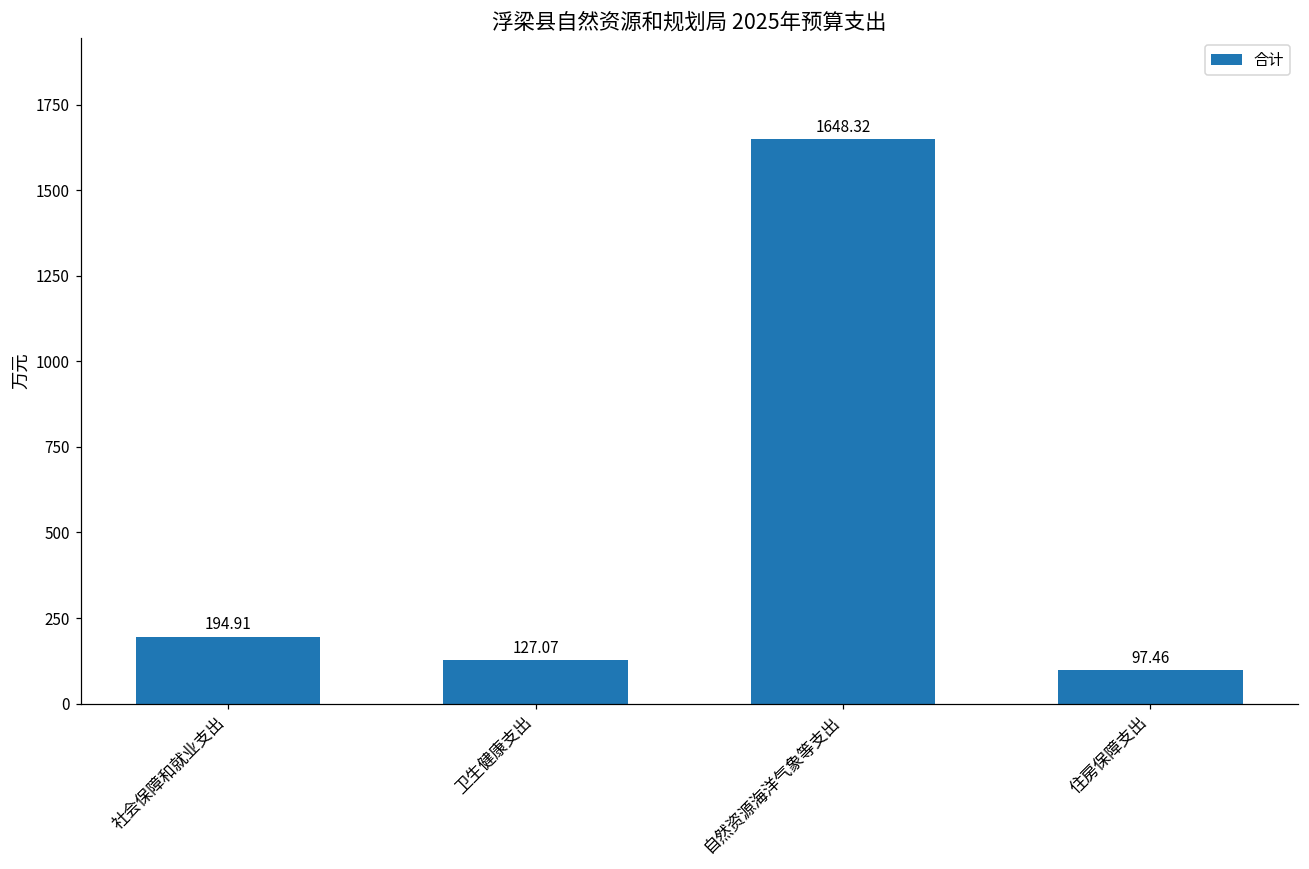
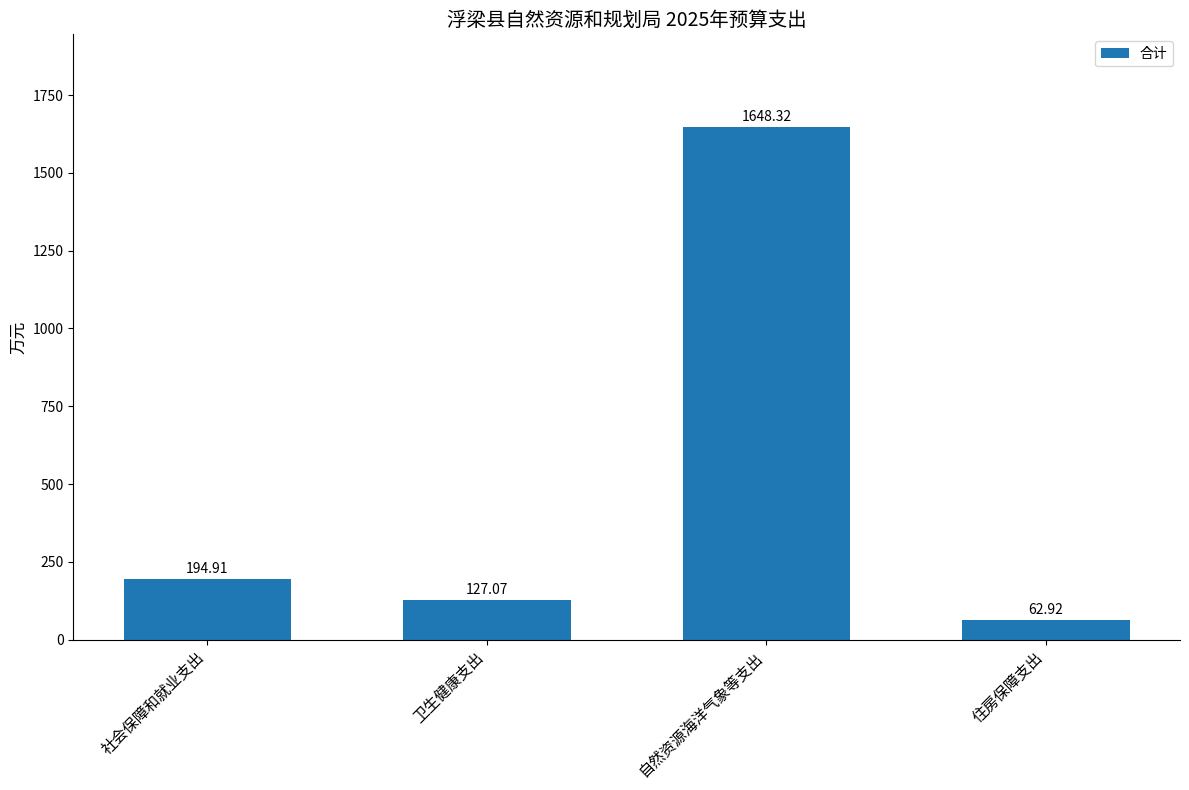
  {
    "社会保障和就业支出": 194.91,
    "卫生健康支出": 127.07,
    "自然资源海洋气象等支出": 1648.32,
-   "住房保障支出": 97.46
+   "住房保障支出": 62.92
  }
